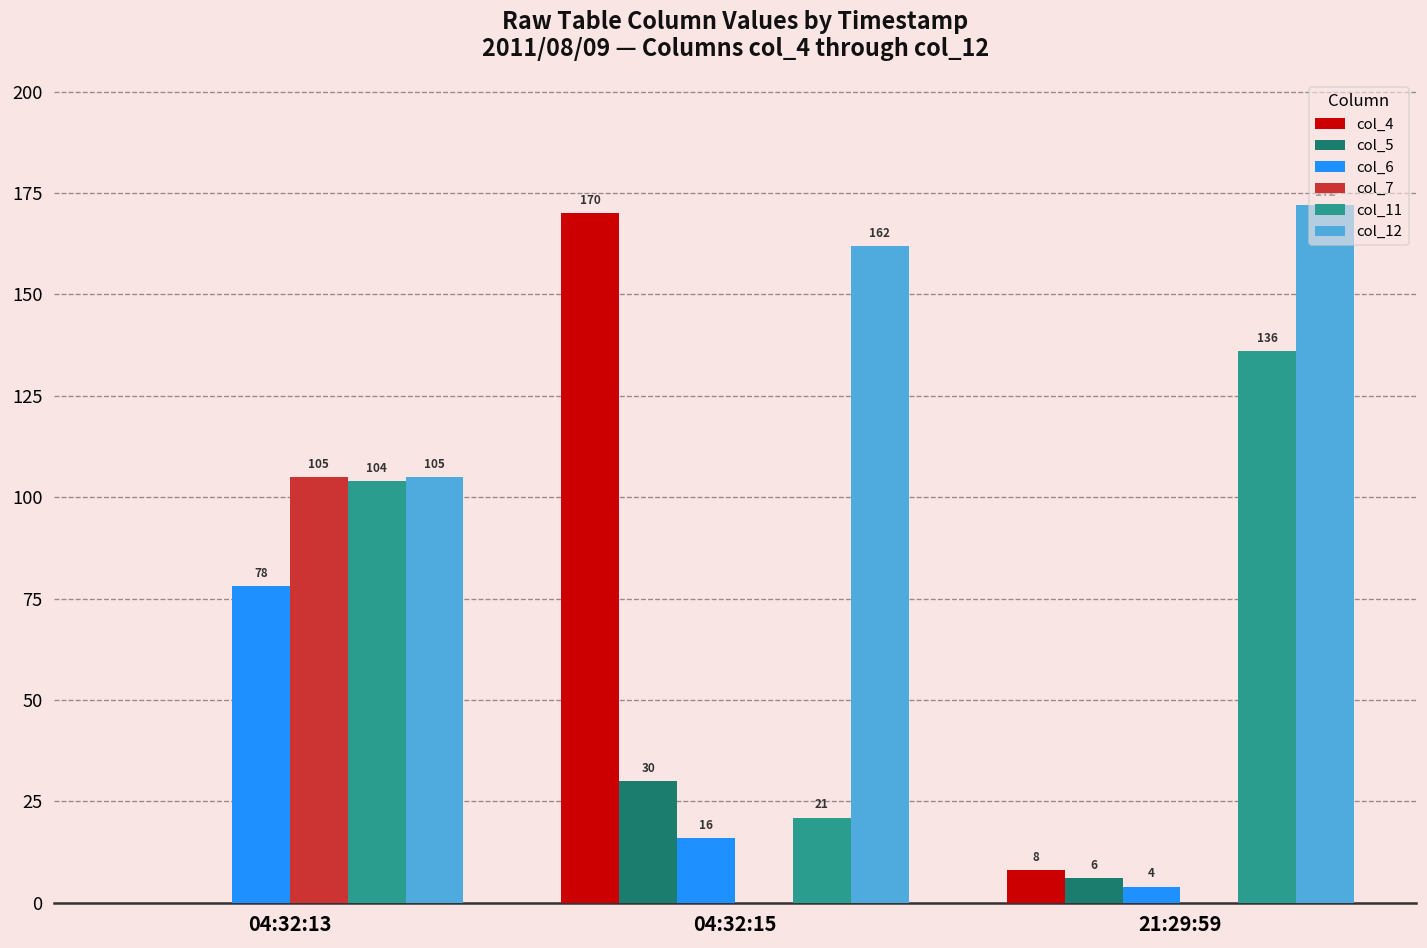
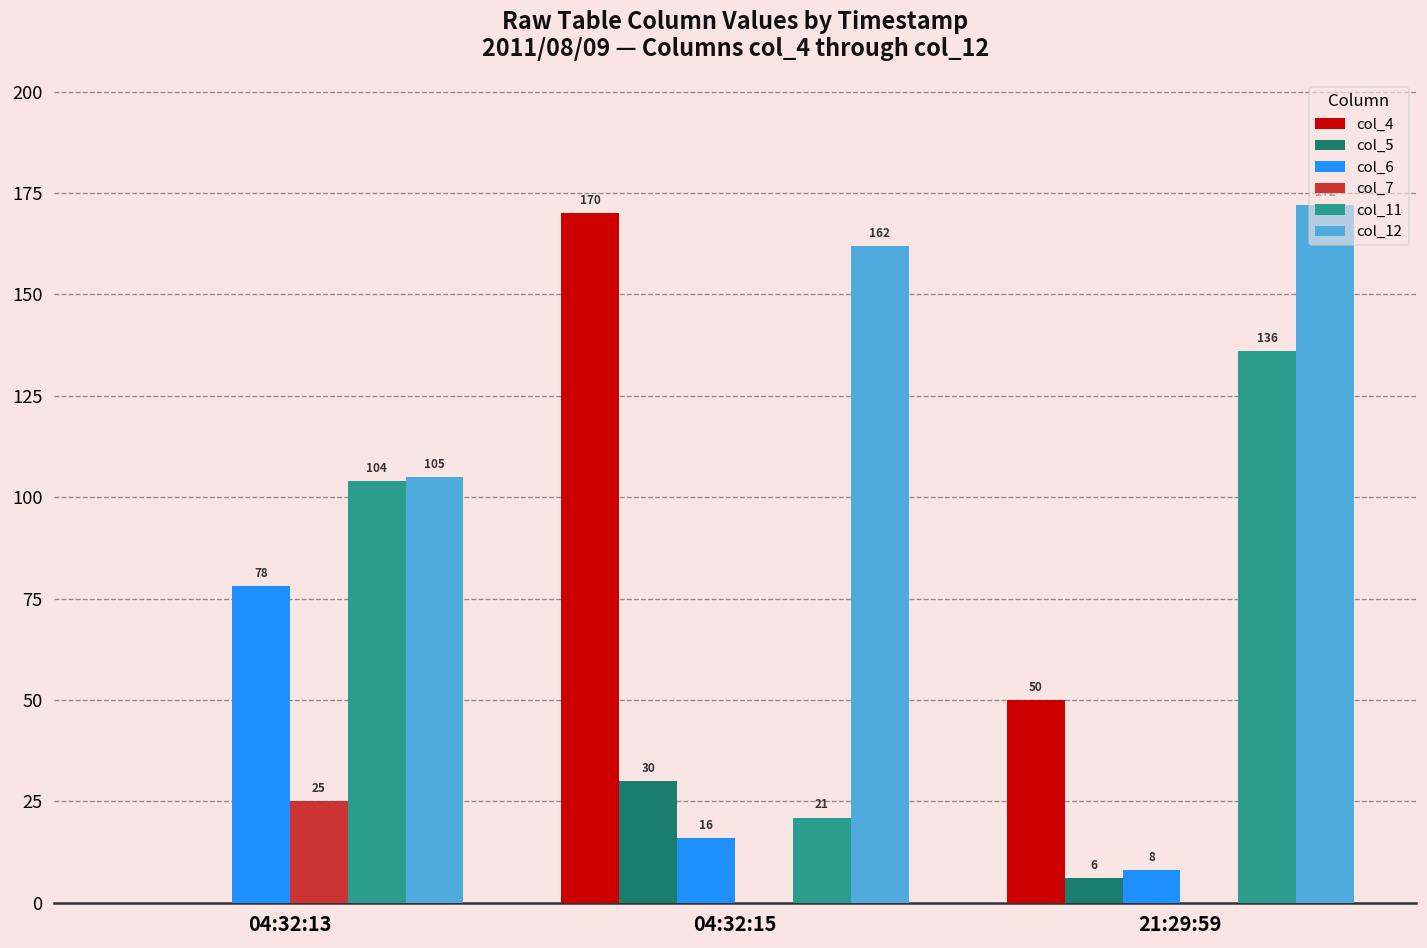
  {
    "col_4": {
      "04:32:15": 170,
-     "21:29:59": 8
+     "21:29:59": 50
    },
    "col_6": {
      "04:32:13": 78,
      "04:32:15": 16,
-     "21:29:59": 4
+     "21:29:59": 8
    },
    "col_7": {
-     "04:32:13": 105
+     "04:32:13": 25
    },
    "col_12": {
      "04:32:13": 105,
      "04:32:15": 162
    }
  }
